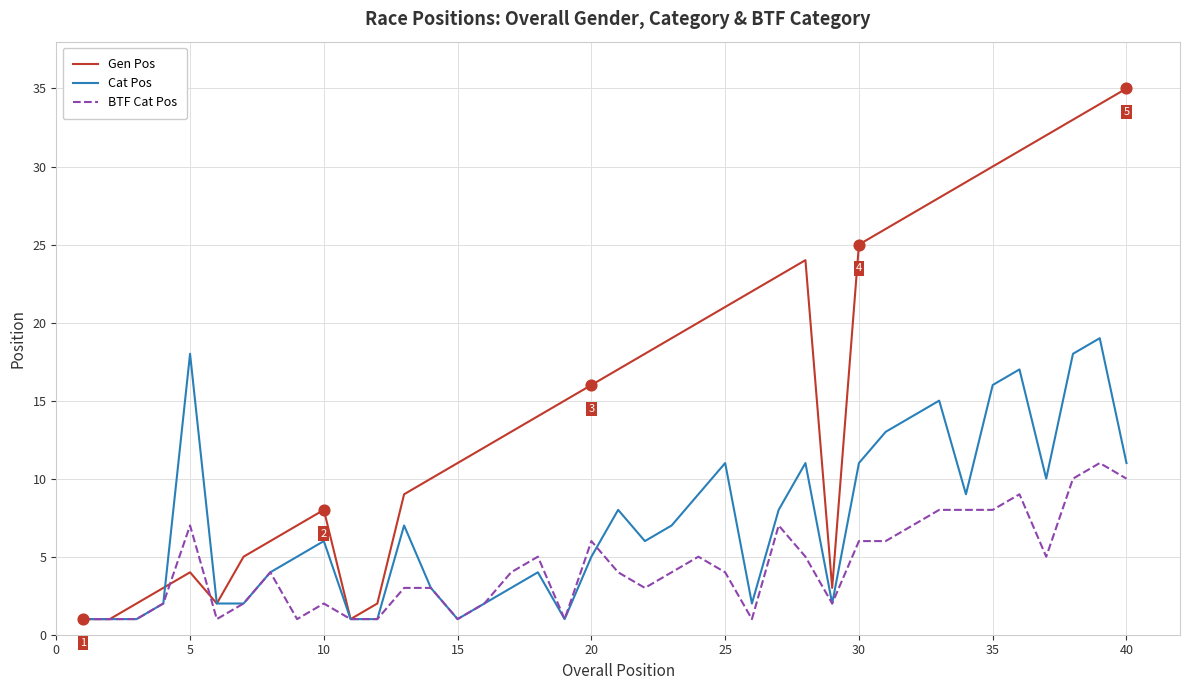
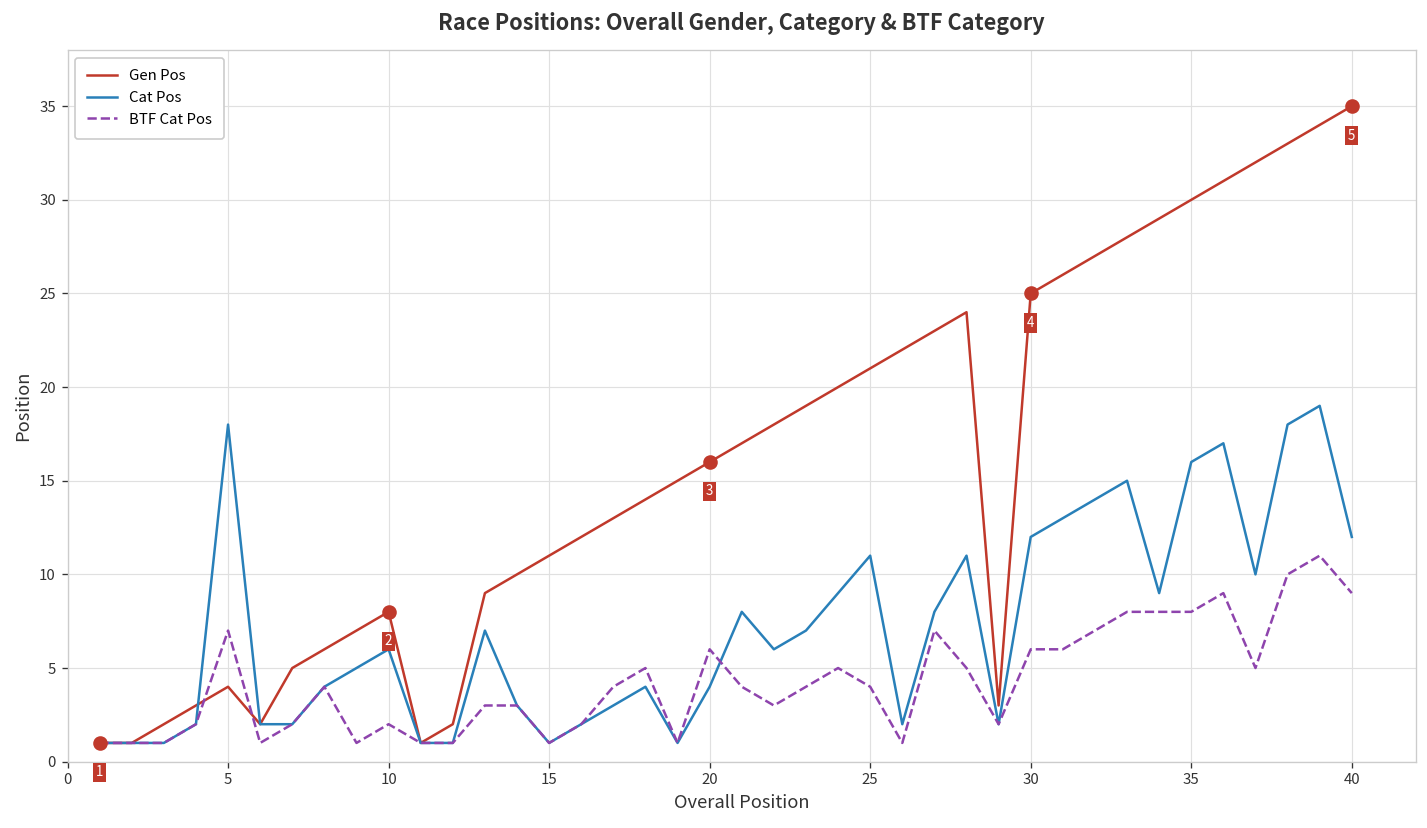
  {
    "Cat Pos": {
      "5": 18,
-     "20": 5,
+     "20": 4,
      "25": 11,
-     "30": 11,
+     "30": 12,
      "35": 16,
-     "40": 11
+     "40": 12
    },
    "BTF Cat Pos": {
      "5": 7,
      "10": 2,
      "20": 6,
      "25": 4,
      "30": 6,
      "35": 8,
-     "40": 10
+     "40": 9
    }
  }
